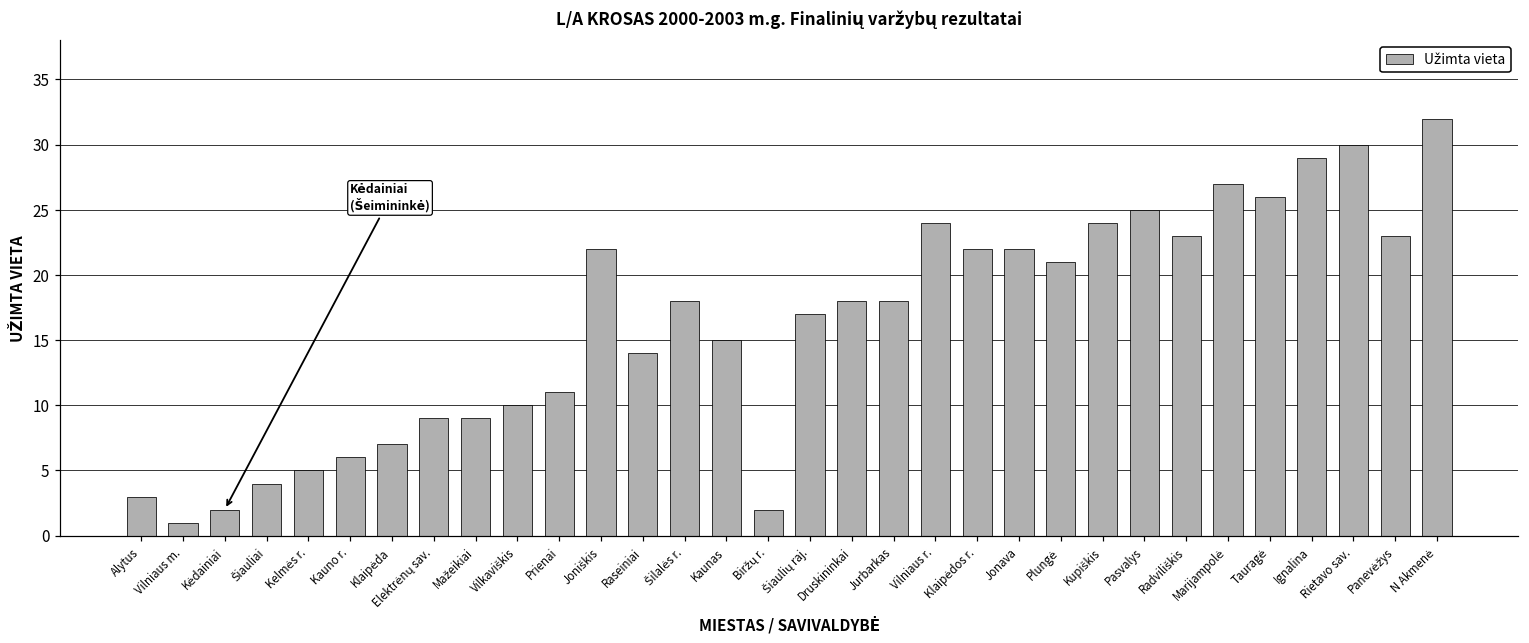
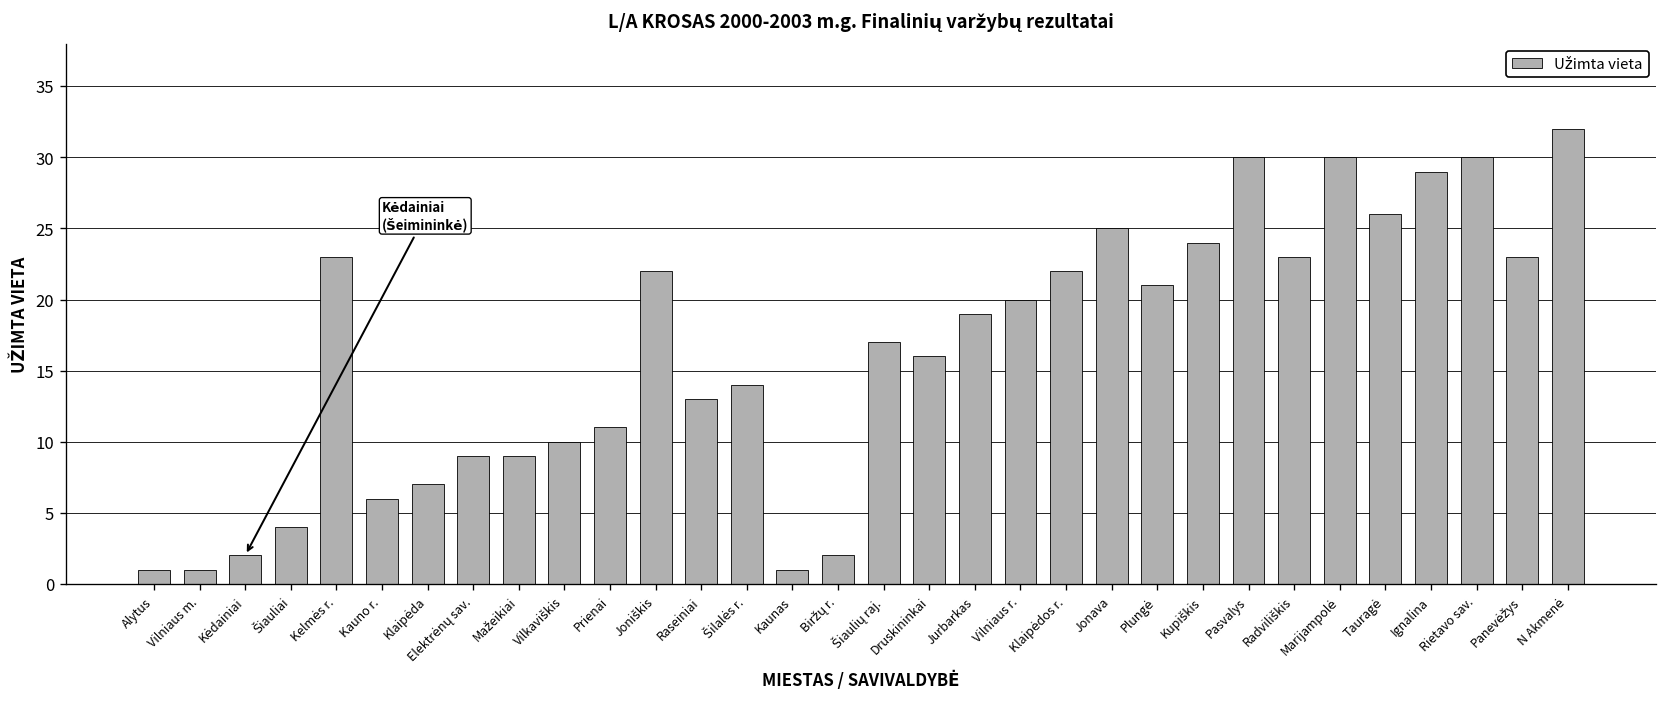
  {
-   "Alytus": 3,
+   "Alytus": 1,
    "Vilniaus m.": 1,
    "Kėdainiai": 2,
    "Šiauliai": 4,
-   "Kelmės r.": 5,
+   "Kelmės r.": 23,
    "Kauno r.": 6,
    "Klaipėda": 7,
    "Elektrėnų sav.": 9,
    "Mažeikiai": 9,
    "Vilkaviškis": 10,
    "Prienai": 11,
    "Joniškis": 22,
-   "Raseiniai": 14,
-   "Šilalės r.": 18,
-   "Kaunas": 15,
+   "Raseiniai": 13,
+   "Šilalės r.": 14,
+   "Kaunas": 1,
    "Biržų r.": 2,
    "Šiaulių raj.": 17,
-   "Druskininkai": 18,
-   "Jurbarkas": 18,
-   "Vilniaus r.": 24,
+   "Druskininkai": 16,
+   "Jurbarkas": 19,
+   "Vilniaus r.": 20,
    "Klaipėdos r.": 22,
-   "Jonava": 22,
+   "Jonava": 25,
    "Plungė": 21,
    "Kupiškis": 24,
-   "Pasvalys": 25,
+   "Pasvalys": 30,
    "Radviliškis": 23,
-   "Marijampolė": 27,
+   "Marijampolė": 30,
    "Tauragė": 26,
    "Ignalina": 29,
    "Rietavo sav.": 30,
    "Panevėžys": 23,
    "N Akmenė": 32
  }
